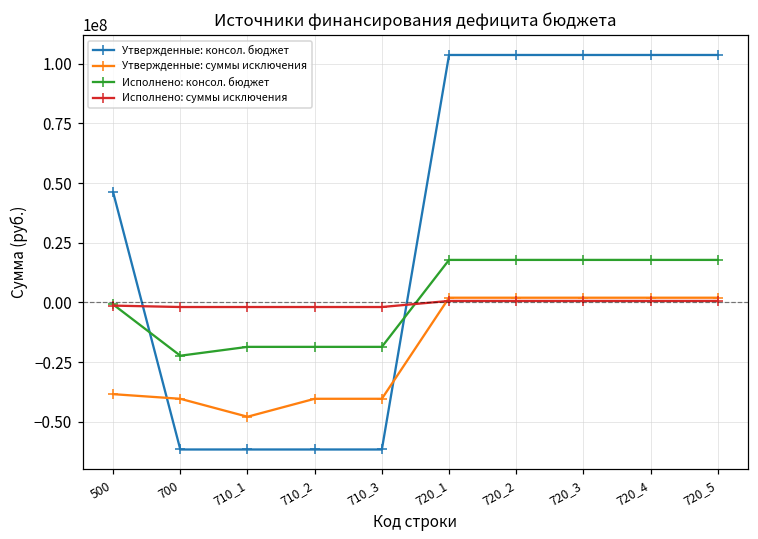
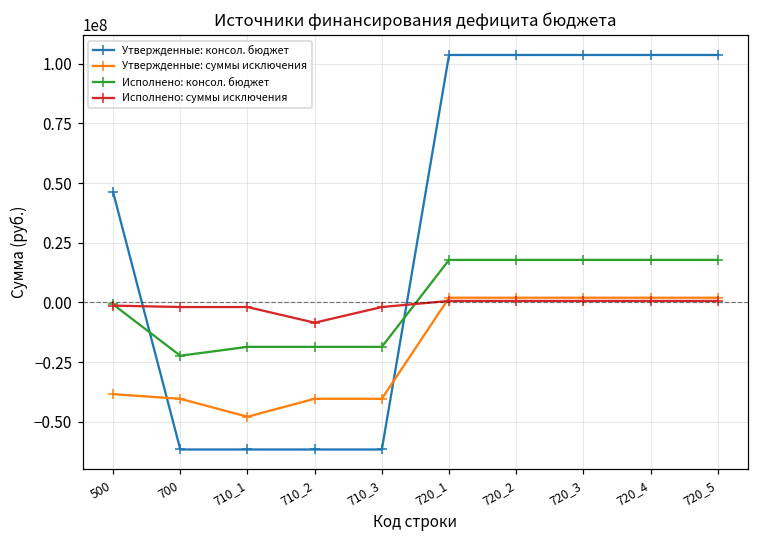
  {
    "Утвержденные: консол. бюджет": {
      "500": 46000000,
      "700": -62000000,
      "710_1": -62000000,
      "710_2": -62000000,
      "710_3": -62000000,
      "720_1": 104000000,
      "720_2": 104000000,
      "720_3": 104000000,
      "720_4": 104000000,
      "720_5": 104000000
    },
    "Утвержденные: суммы исключения": {
      "500": -38000000,
      "700": -40000000,
      "710_1": -48000000,
      "710_2": -40000000,
      "710_3": -40000000,
      "720_1": 2000000,
      "720_2": 2000000,
      "720_3": 2000000,
      "720_4": 2000000,
      "720_5": 2000000
    },
    "Исполнено: консол. бюджет": {
      "700": -22000000,
      "710_1": -19000000,
      "710_2": -19000000,
      "710_3": -19000000,
      "720_1": 18000000,
      "720_2": 18000000,
      "720_3": 18000000,
      "720_4": 18000000,
      "720_5": 18000000
    },
    "Исполнено: суммы исключения": {
      "700": -2000000,
      "710_1": -2000000,
-     "710_2": -2000000,
+     "710_2": -9000000,
      "710_3": -2000000,
      "720_1": 1000000,
      "720_2": 1000000,
      "720_3": 1000000,
      "720_4": 1000000,
      "720_5": 1000000
    }
  }
